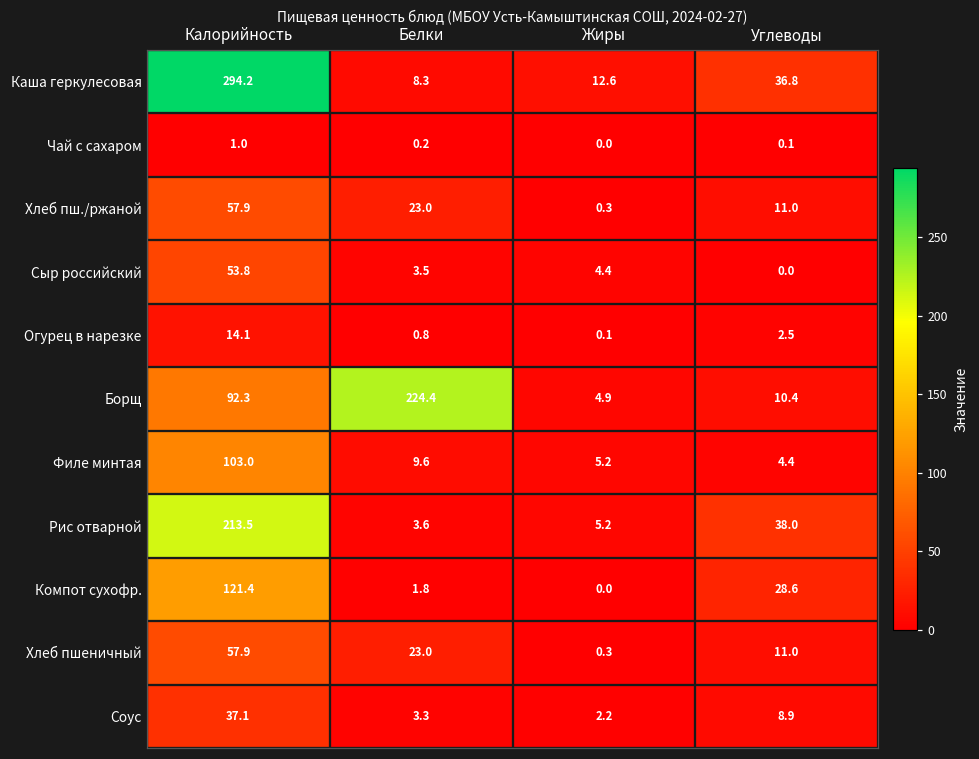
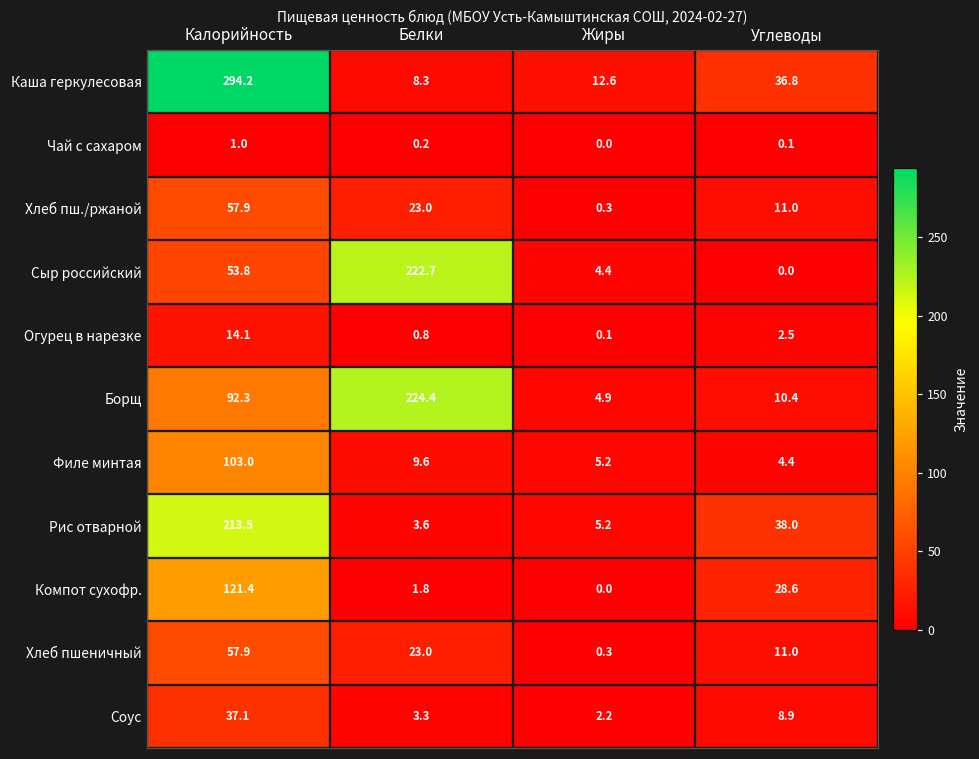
  {
    "Каша геркулесовая": {
      "Калорийность": 294.2,
      "Белки": 8.3,
      "Жиры": 12.6,
      "Углеводы": 36.8
    },
    "Чай с сахаром": {
      "Калорийность": 1.0,
      "Белки": 0.2,
      "Жиры": 0.0,
      "Углеводы": 0.1
    },
    "Хлеб пш./ржаной": {
      "Калорийность": 57.9,
      "Белки": 23.0,
      "Жиры": 0.3,
      "Углеводы": 11.0
    },
    "Сыр российский": {
      "Калорийность": 53.8,
-     "Белки": 3.5,
+     "Белки": 222.7,
      "Жиры": 4.4,
      "Углеводы": 0.0
    },
    "Огурец в нарезке": {
      "Калорийность": 14.1,
      "Белки": 0.8,
      "Жиры": 0.1,
      "Углеводы": 2.5
    },
    "Борщ": {
      "Калорийность": 92.3,
      "Белки": 224.4,
      "Жиры": 4.9,
      "Углеводы": 10.4
    },
    "Филе минтая": {
      "Калорийность": 103.0,
      "Белки": 9.6,
      "Жиры": 5.2,
      "Углеводы": 4.4
    },
    "Рис отварной": {
      "Калорийность": 213.5,
      "Белки": 3.6,
      "Жиры": 5.2,
      "Углеводы": 38.0
    },
    "Компот сухофр.": {
      "Калорийность": 121.4,
      "Белки": 1.8,
      "Жиры": 0.0,
      "Углеводы": 28.6
    },
    "Хлеб пшеничный": {
      "Калорийность": 57.9,
      "Белки": 23.0,
      "Жиры": 0.3,
      "Углеводы": 11.0
    },
    "Соус": {
      "Калорийность": 37.1,
      "Белки": 3.3,
      "Жиры": 2.2,
      "Углеводы": 8.9
    }
  }
